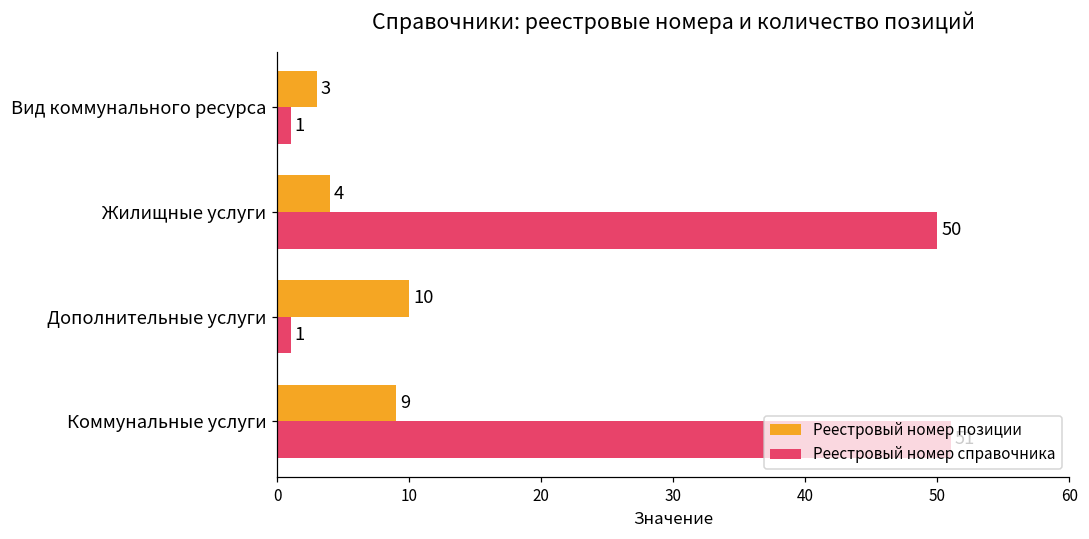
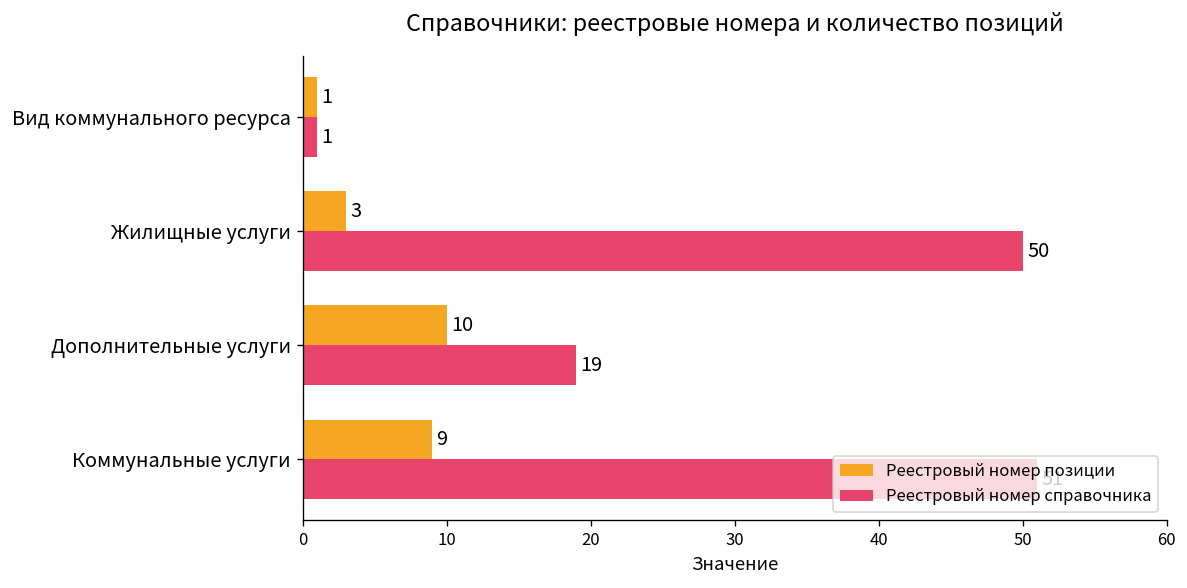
  {
    "Реестровый номер позиции": {
-     "Вид коммунального ресурса": 3,
-     "Жилищные услуги": 4,
+     "Вид коммунального ресурса": 1,
+     "Жилищные услуги": 3,
      "Дополнительные услуги": 10,
      "Коммунальные услуги": 9
    },
    "Реестровый номер справочника": {
      "Вид коммунального ресурса": 1,
      "Жилищные услуги": 50,
-     "Дополнительные услуги": 1
+     "Дополнительные услуги": 19
    }
  }
